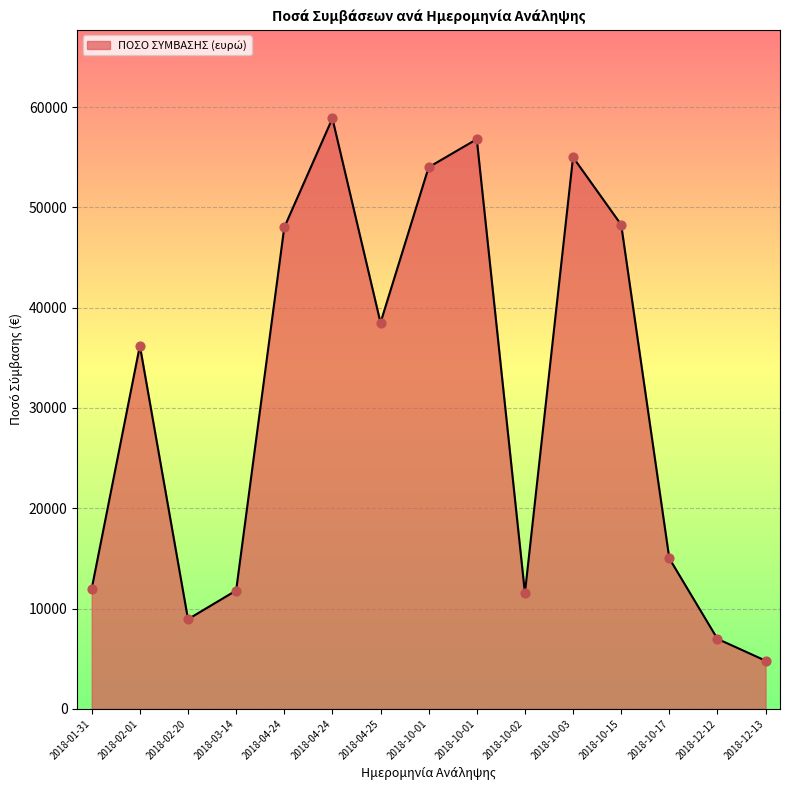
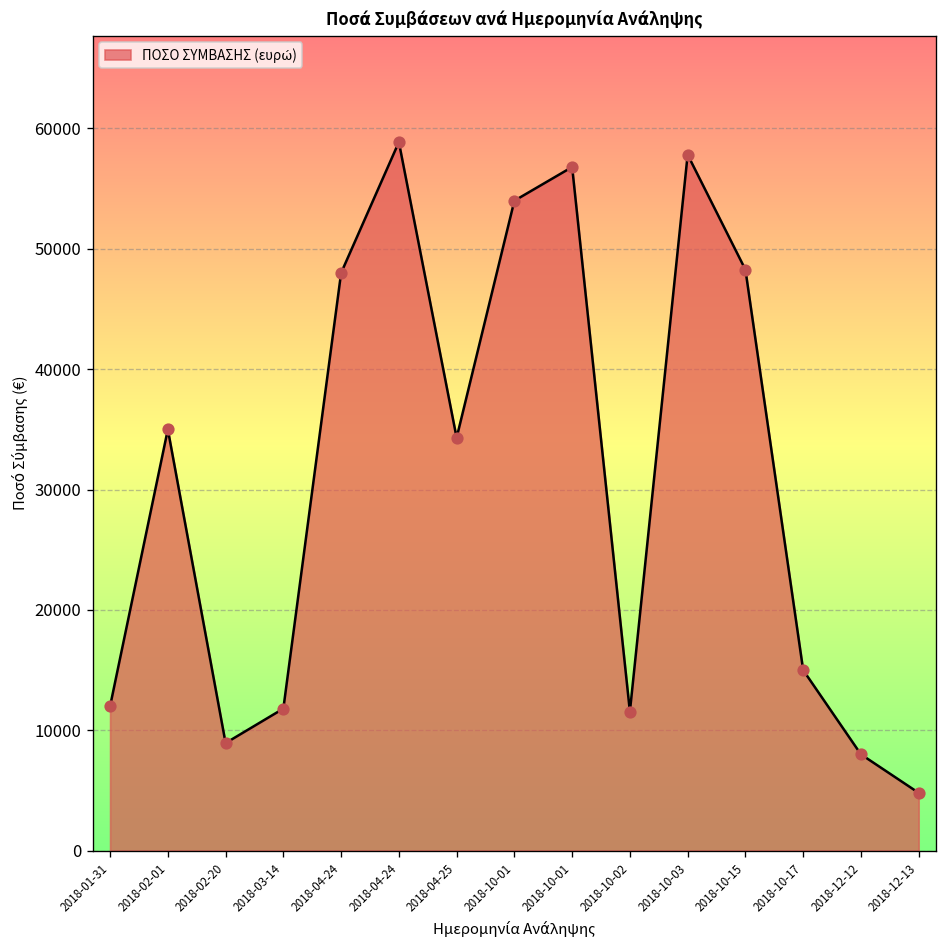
  {
    "2018-01-31": 12000,
-   "2018-02-01": 36200,
+   "2018-02-01": 35000,
    "2018-02-20": 8900,
    "2018-03-14": 11800,
-   "2018-04-25": 38500,
+   "2018-04-25": 34300,
    "2018-10-02": 11600,
-   "2018-10-03": 55000,
+   "2018-10-03": 57800,
    "2018-10-15": 48300,
    "2018-10-17": 15000,
-   "2018-12-12": 7000,
+   "2018-12-12": 8000,
    "2018-12-13": 4800
  }
